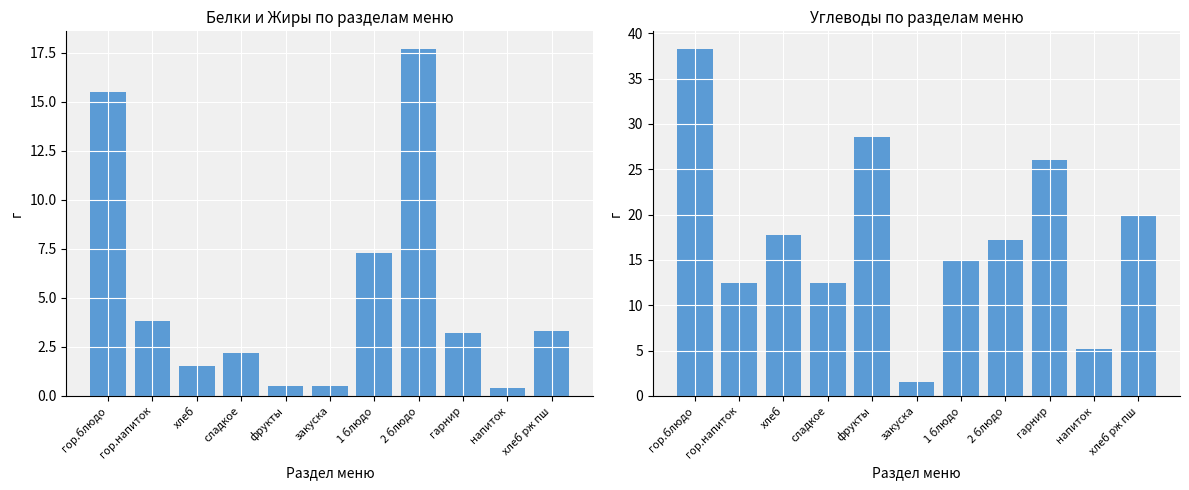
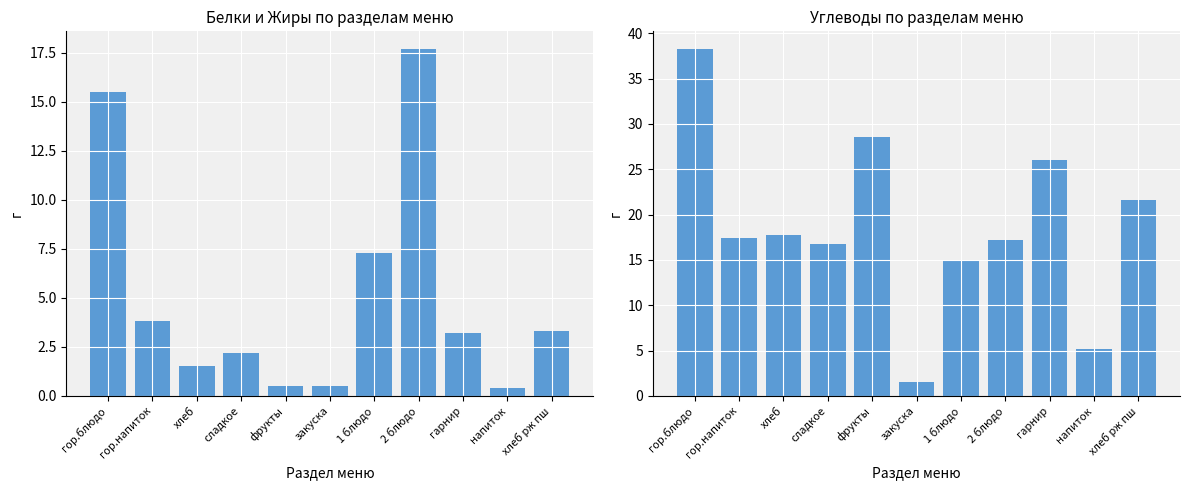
  {
    "Белки и Жиры по разделам меню": {
      "гор.блюдо": 15.5,
      "гор.напиток": 3.8,
      "хлеб": 1.5,
      "сладкое": 2.2,
      "фрукты": 0.5,
      "закуска": 0.5,
      "1 блюдо": 7.3,
      "2 блюдо": 17.7,
      "гарнир": 3.2,
      "напиток": 0.4,
      "хлеб рж пш": 3.3
    },
    "Углеводы по разделам меню": {
      "гор.блюдо": 38,
-     "гор.напиток": 13,
+     "гор.напиток": 17,
      "хлеб": 18,
-     "сладкое": 13,
+     "сладкое": 17,
      "фрукты": 29,
      "закуска": 2,
      "1 блюдо": 15,
      "2 блюдо": 17,
      "гарнир": 26,
      "напиток": 5,
-     "хлеб рж пш": 20
+     "хлеб рж пш": 22
    }
  }
